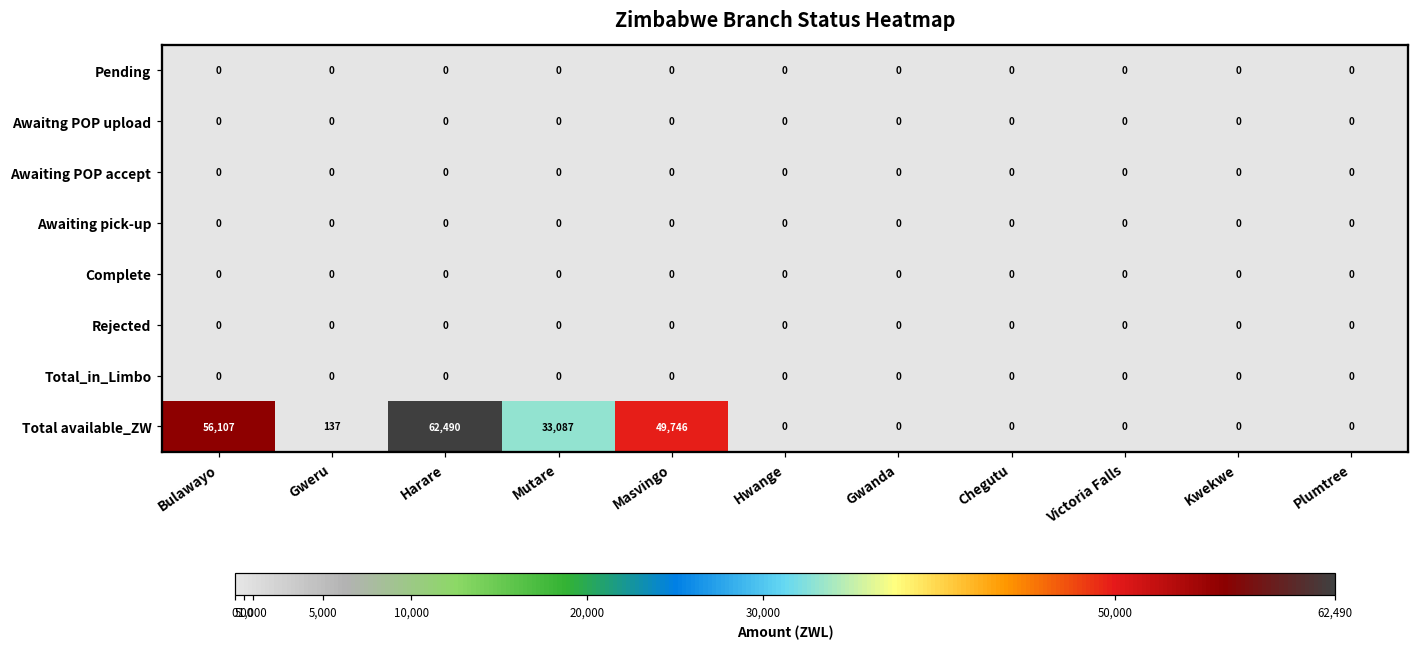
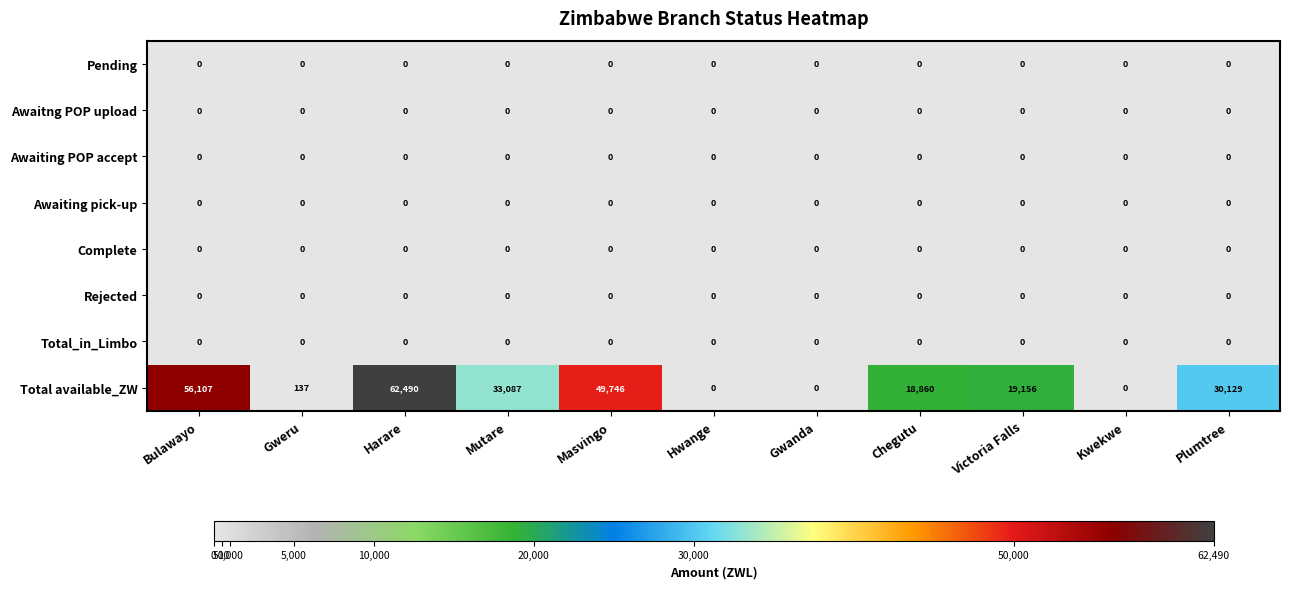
  {
    "Pending": {
      "Bulawayo": "0",
      "Gweru": "0",
      "Harare": "0",
      "Mutare": "0",
      "Masvingo": "0",
      "Hwange": "0",
      "Gwanda": "0",
      "Chegutu": "0",
      "Victoria Falls": "0",
      "Kwekwe": "0",
      "Plumtree": "0"
    },
    "Awaitng POP upload": {
      "Bulawayo": "0",
      "Gweru": "0",
      "Harare": "0",
      "Mutare": "0",
      "Masvingo": "0",
      "Hwange": "0",
      "Gwanda": "0",
      "Chegutu": "0",
      "Victoria Falls": "0",
      "Kwekwe": "0",
      "Plumtree": "0"
    },
    "Awaiting POP accept": {
      "Bulawayo": "0",
      "Gweru": "0",
      "Harare": "0",
      "Mutare": "0",
      "Masvingo": "0",
      "Hwange": "0",
      "Gwanda": "0",
      "Chegutu": "0",
      "Victoria Falls": "0",
      "Kwekwe": "0",
      "Plumtree": "0"
    },
    "Awaiting pick-up": {
      "Bulawayo": "0",
      "Gweru": "0",
      "Harare": "0",
      "Mutare": "0",
      "Masvingo": "0",
      "Hwange": "0",
      "Gwanda": "0",
      "Chegutu": "0",
      "Victoria Falls": "0",
      "Kwekwe": "0",
      "Plumtree": "0"
    },
    "Complete": {
      "Bulawayo": "0",
      "Gweru": "0",
      "Harare": "0",
      "Mutare": "0",
      "Masvingo": "0",
      "Hwange": "0",
      "Gwanda": "0",
      "Chegutu": "0",
      "Victoria Falls": "0",
      "Kwekwe": "0",
      "Plumtree": "0"
    },
    "Rejected": {
      "Bulawayo": "0",
      "Gweru": "0",
      "Harare": "0",
      "Mutare": "0",
      "Masvingo": "0",
      "Hwange": "0",
      "Gwanda": "0",
      "Chegutu": "0",
      "Victoria Falls": "0",
      "Kwekwe": "0",
      "Plumtree": "0"
    },
    "Total_in_Limbo": {
      "Bulawayo": "0",
      "Gweru": "0",
      "Harare": "0",
      "Mutare": "0",
      "Masvingo": "0",
      "Hwange": "0",
      "Gwanda": "0",
      "Chegutu": "0",
      "Victoria Falls": "0",
      "Kwekwe": "0",
      "Plumtree": "0"
    },
    "Total available_ZW": {
      "Bulawayo": "56,107",
      "Gweru": "137",
      "Harare": "62,490",
      "Mutare": "33,087",
      "Masvingo": "49,746",
      "Hwange": "0",
      "Gwanda": "0",
-     "Chegutu": "0",
-     "Victoria Falls": "0",
+     "Chegutu": "18,860",
+     "Victoria Falls": "19,156",
      "Kwekwe": "0",
-     "Plumtree": "0"
+     "Plumtree": "30,129"
    }
  }
